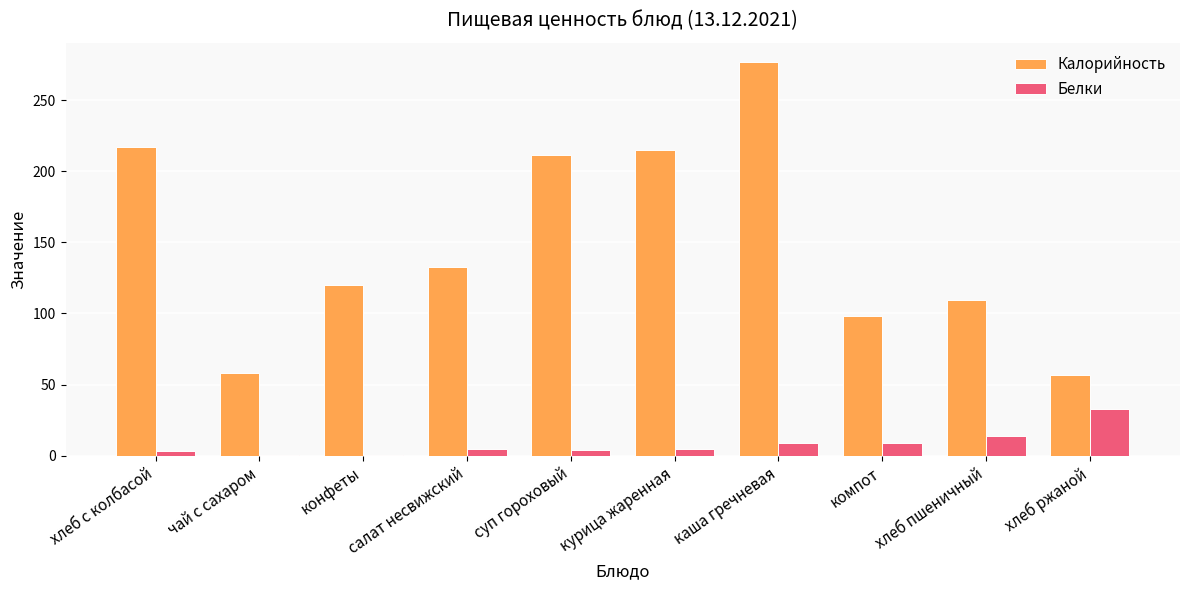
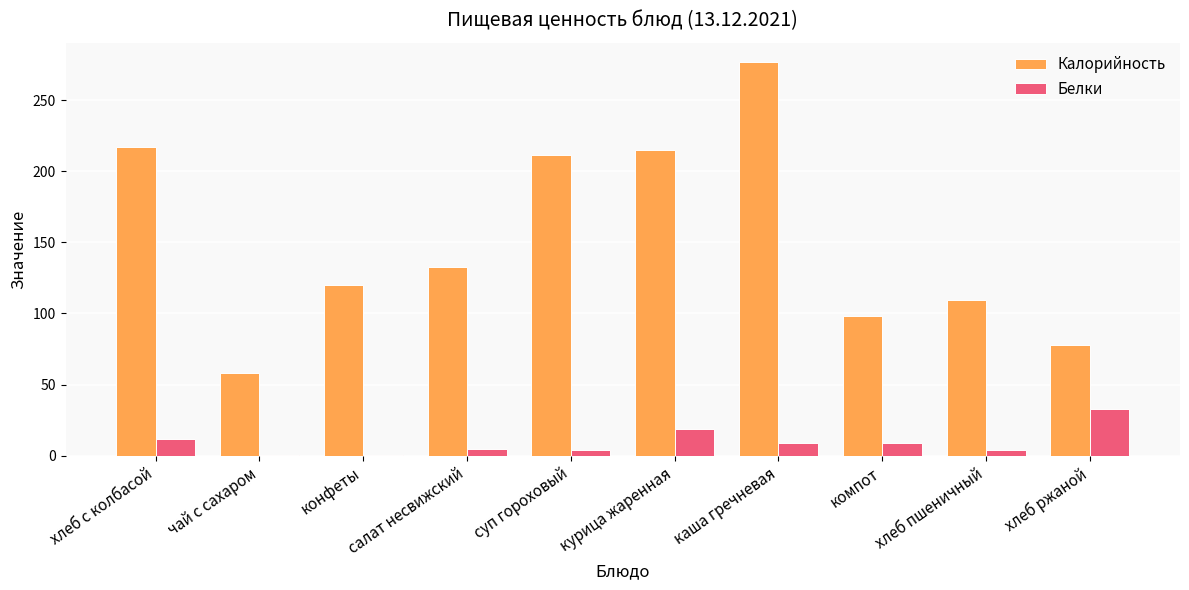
  {
    "Калорийность": {
      "хлеб с колбасой": 217,
      "чай с сахаром": 58,
      "конфеты": 120,
      "салат несвижский": 133,
      "суп гороховый": 211,
      "курица жаренная": 215,
      "каша гречневая": 277,
      "компот": 98,
      "хлеб пшеничный": 110,
-     "хлеб ржаной": 56
+     "хлеб ржаной": 78
    },
    "Белки": {
-     "хлеб с колбасой": 3,
+     "хлеб с колбасой": 12,
      "салат несвижский": 5,
      "суп гороховый": 4,
-     "курица жаренная": 5,
+     "курица жаренная": 19,
      "каша гречневая": 9,
      "компот": 9,
-     "хлеб пшеничный": 14,
+     "хлеб пшеничный": 4,
      "хлеб ржаной": 33
    }
  }
